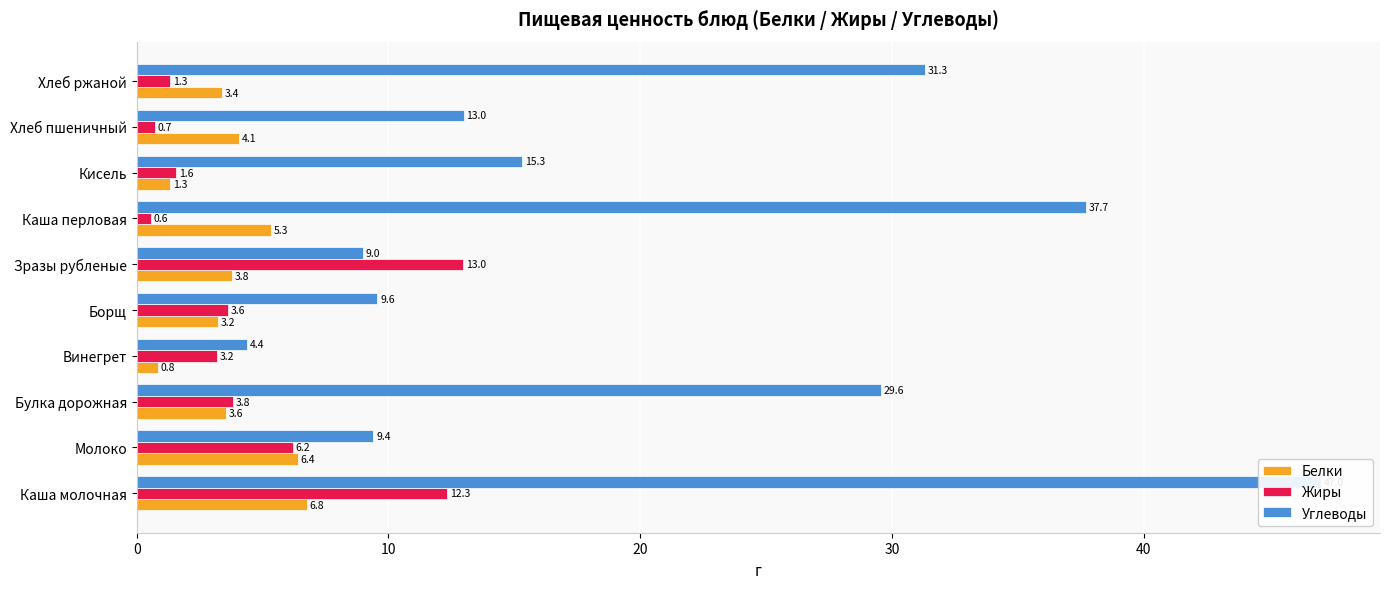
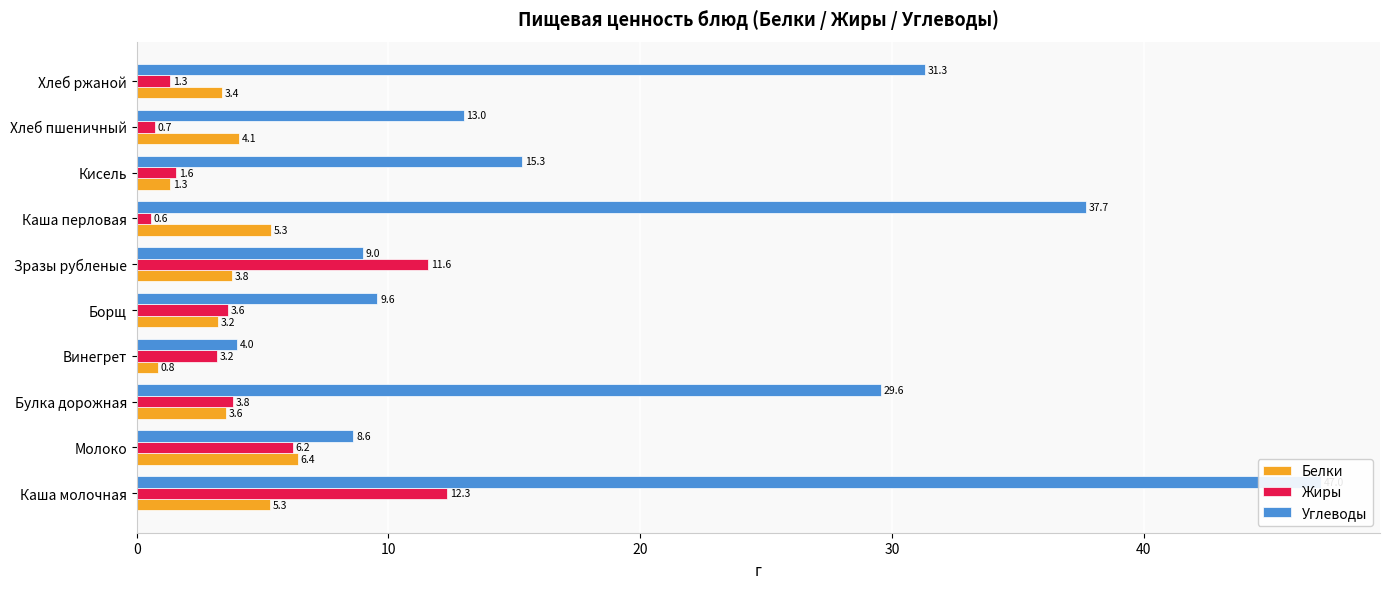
  {
    "Белки": {
      "Хлеб ржаной": 3.4,
      "Хлеб пшеничный": 4.1,
      "Кисель": 1.3,
      "Каша перловая": 5.3,
      "Зразы рубленые": 3.8,
      "Борщ": 3.2,
      "Винегрет": 0.8,
      "Булка дорожная": 3.6,
      "Молоко": 6.4,
-     "Каша молочная": 6.8
+     "Каша молочная": 5.3
    },
    "Жиры": {
      "Хлеб ржаной": 1.3,
      "Хлеб пшеничный": 0.7,
      "Кисель": 1.6,
      "Каша перловая": 0.6,
-     "Зразы рубленые": 13.0,
+     "Зразы рубленые": 11.6,
      "Борщ": 3.6,
      "Винегрет": 3.2,
      "Булка дорожная": 3.8,
      "Молоко": 6.2,
      "Каша молочная": 12.3
    },
    "Углеводы": {
      "Хлеб ржаной": 31.3,
      "Хлеб пшеничный": 13.0,
      "Кисель": 15.3,
      "Каша перловая": 37.7,
      "Зразы рубленые": 9.0,
      "Борщ": 9.6,
-     "Винегрет": 4.4,
+     "Винегрет": 4.0,
      "Булка дорожная": 29.6,
-     "Молоко": 9.4
+     "Молоко": 8.6
    }
  }
